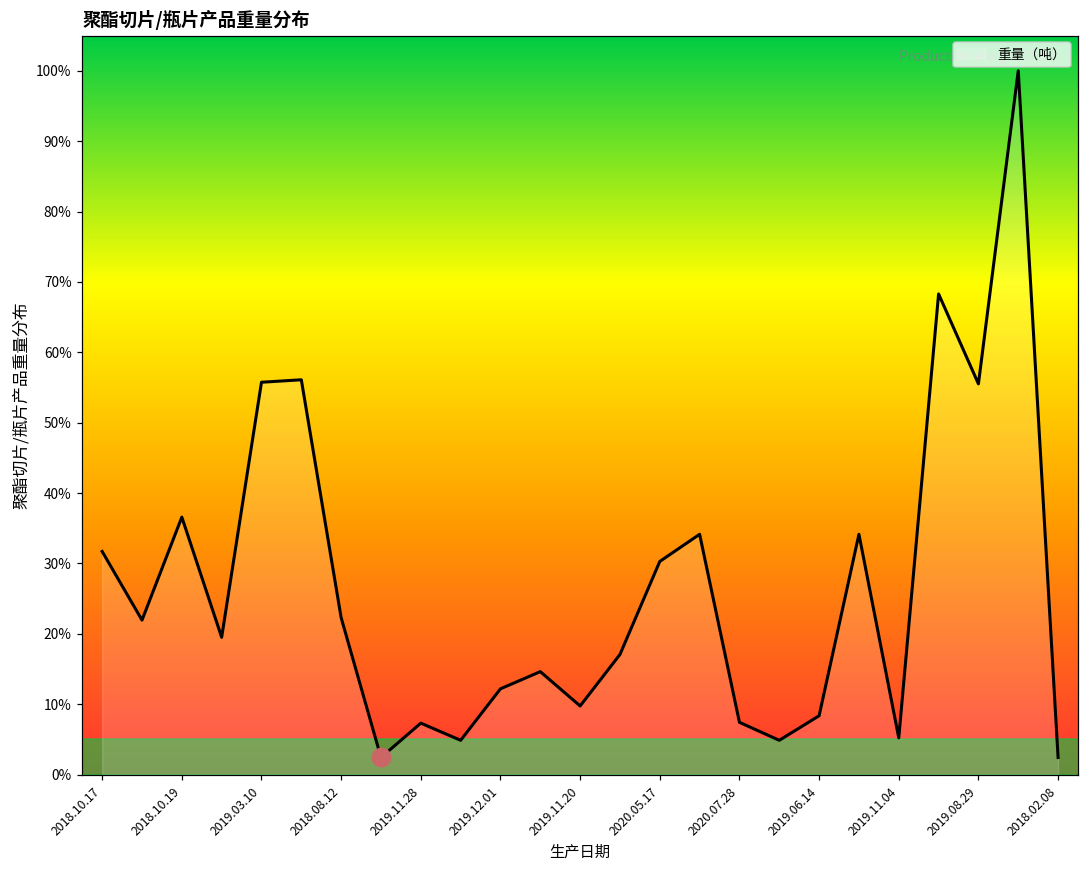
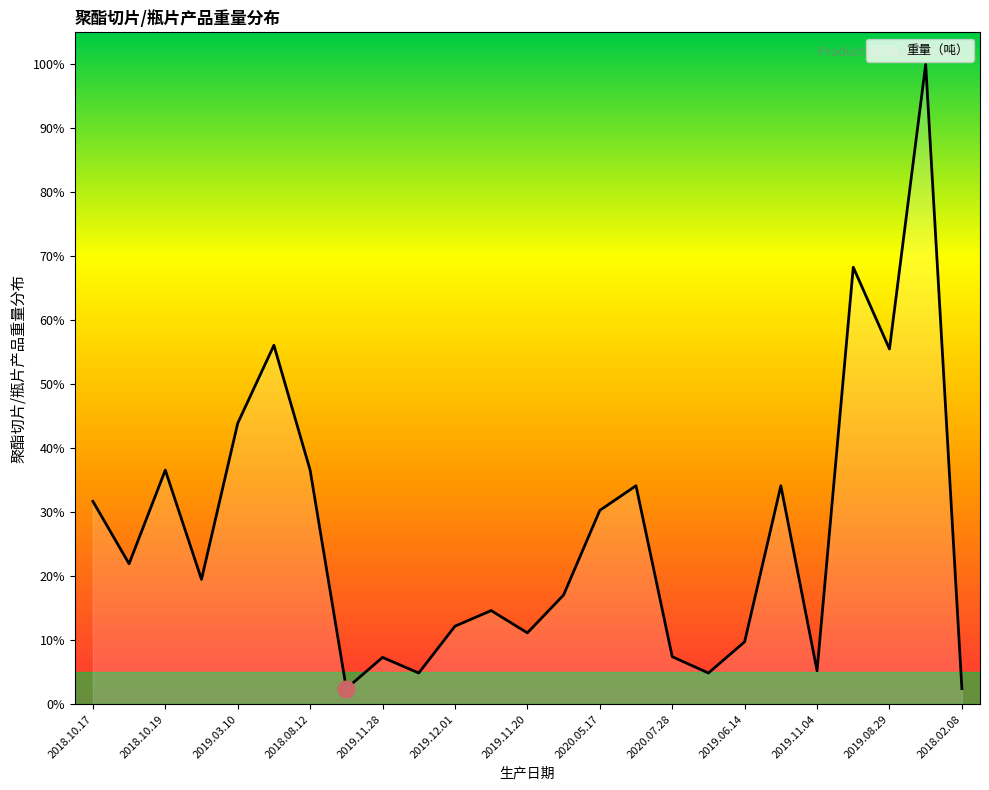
  {
    "重量（吨）": {
      "2018.10.17": "32%",
      "2018.10.19": "37%",
-     "2019.03.10": "56%",
-     "2018.08.12": "22%",
+     "2019.03.10": "44%",
+     "2018.08.12": "37%",
      "2019.11.28": "7%",
      "2019.12.01": "12%",
-     "2019.11.20": "10%",
+     "2019.11.20": "11%",
      "2020.05.17": "30%",
      "2020.07.28": "7%",
-     "2019.06.14": "8%",
+     "2019.06.14": "10%",
      "2019.11.04": "5%",
      "2019.08.29": "56%"
    }
  }
